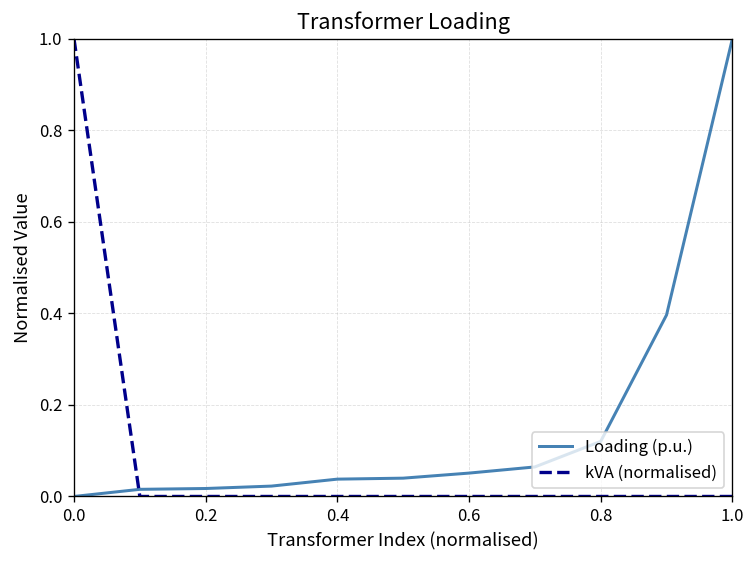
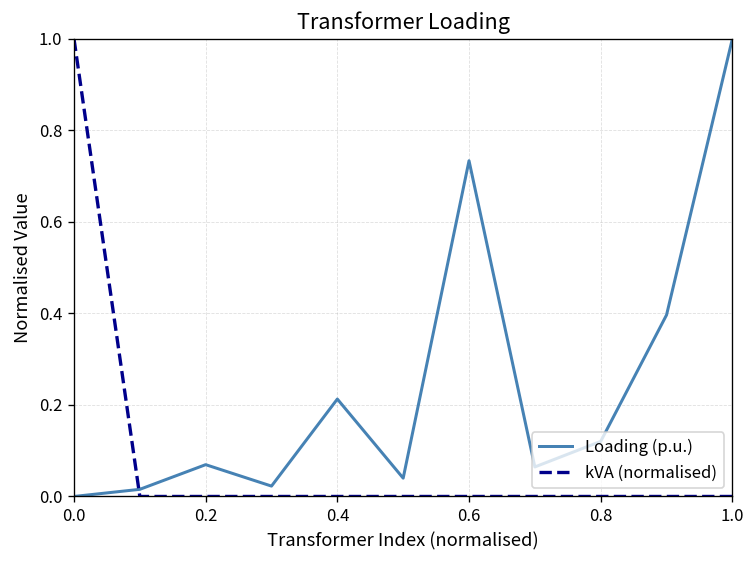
  {
    "Loading (p.u.)": {
      "0.0": 0.00,
-     "0.2": 0.02,
-     "0.4": 0.04,
-     "0.6": 0.05,
+     "0.2": 0.07,
+     "0.4": 0.21,
+     "0.6": 0.73,
      "1.0": 1.00
    },
    "kVA (normalised)": {
      "0.0": 1.00,
      "0.2": 0.00,
      "0.4": 0.00,
      "0.6": 0.00,
      "0.8": 0.00,
      "1.0": 0.00
    }
  }
